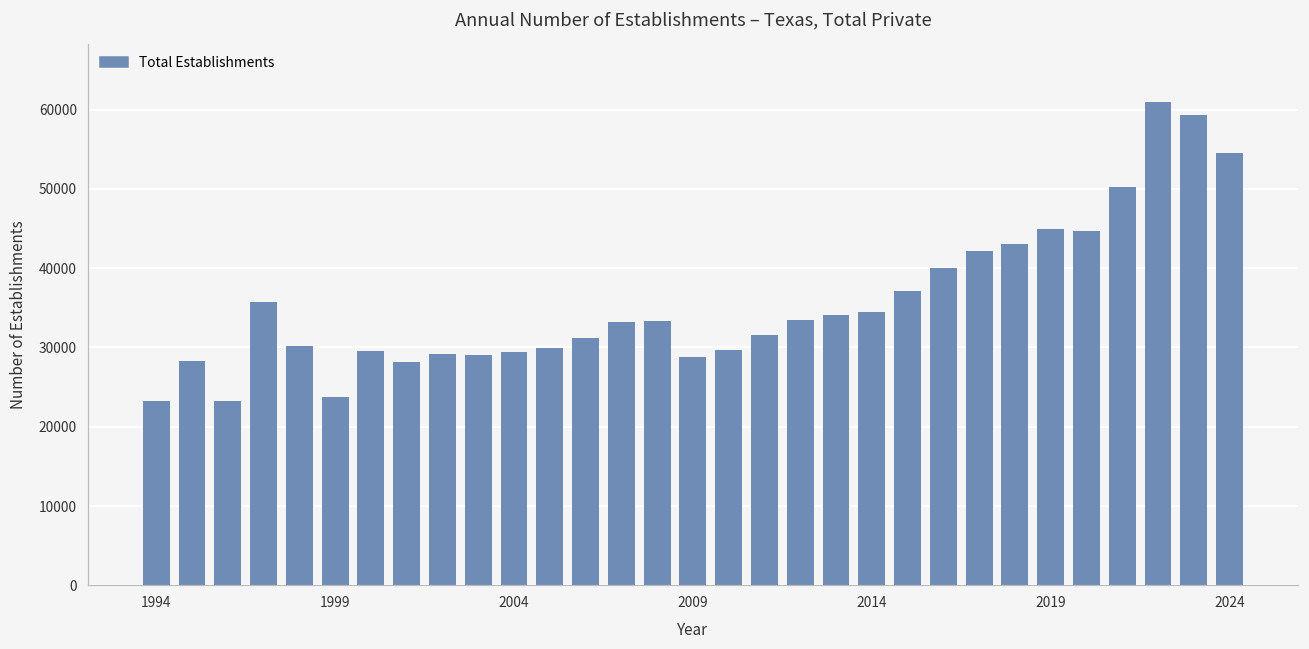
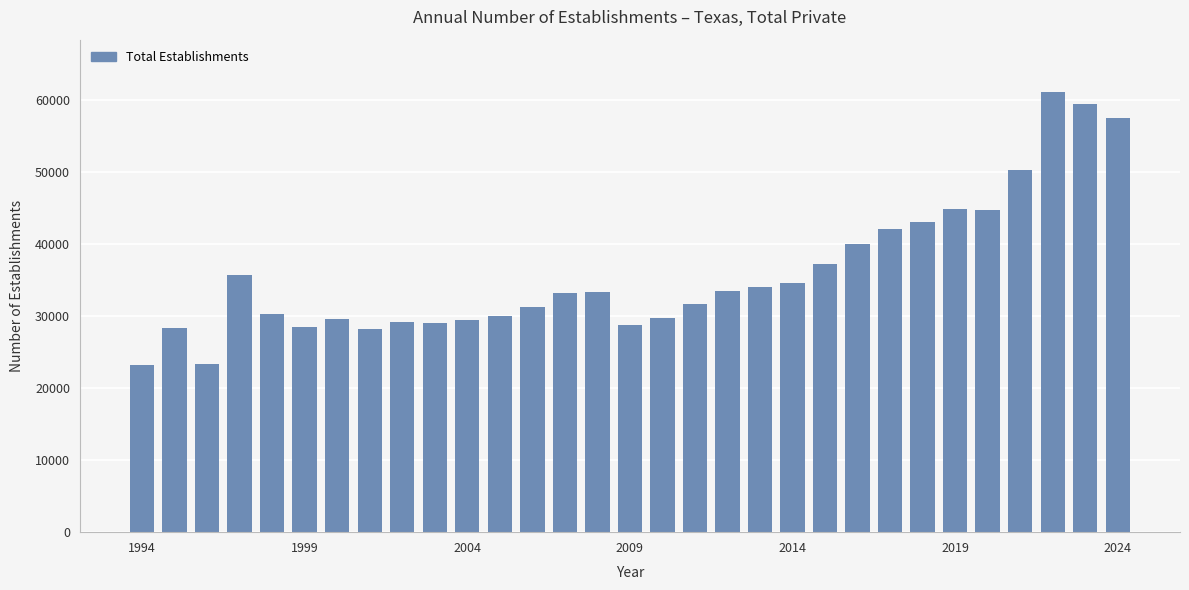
  {
    "1994": 23000,
-   "1999": 24000,
+   "1999": 28000,
    "2004": 29000,
    "2009": 29000,
    "2014": 34000,
    "2019": 45000,
-   "2024": 55000
+   "2024": 57000
  }
